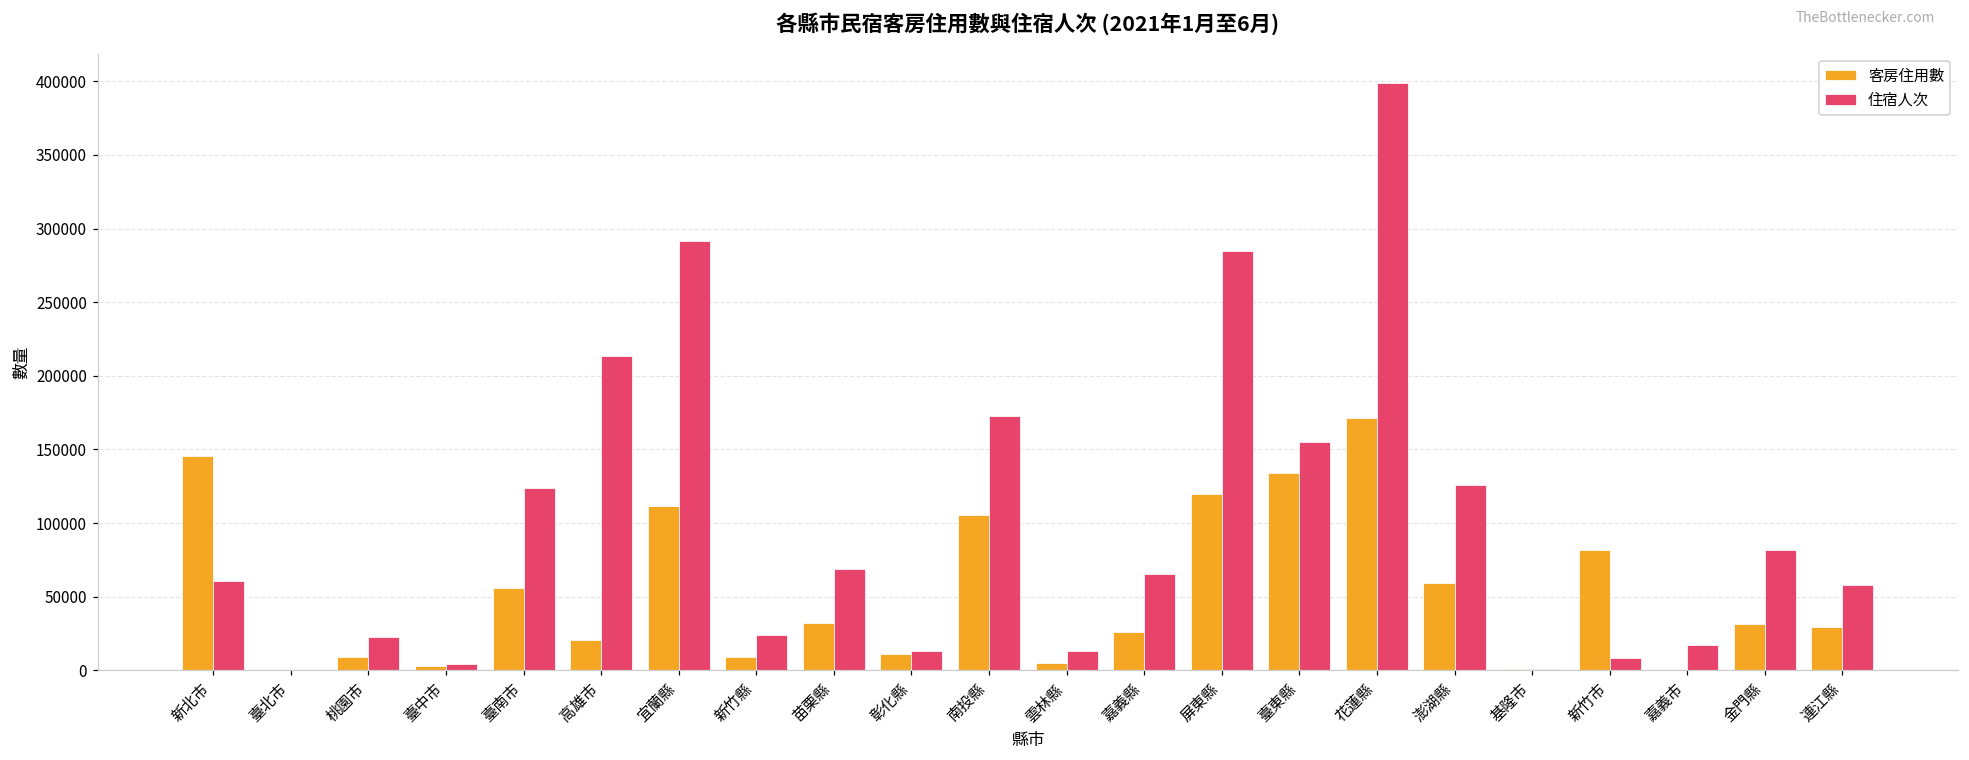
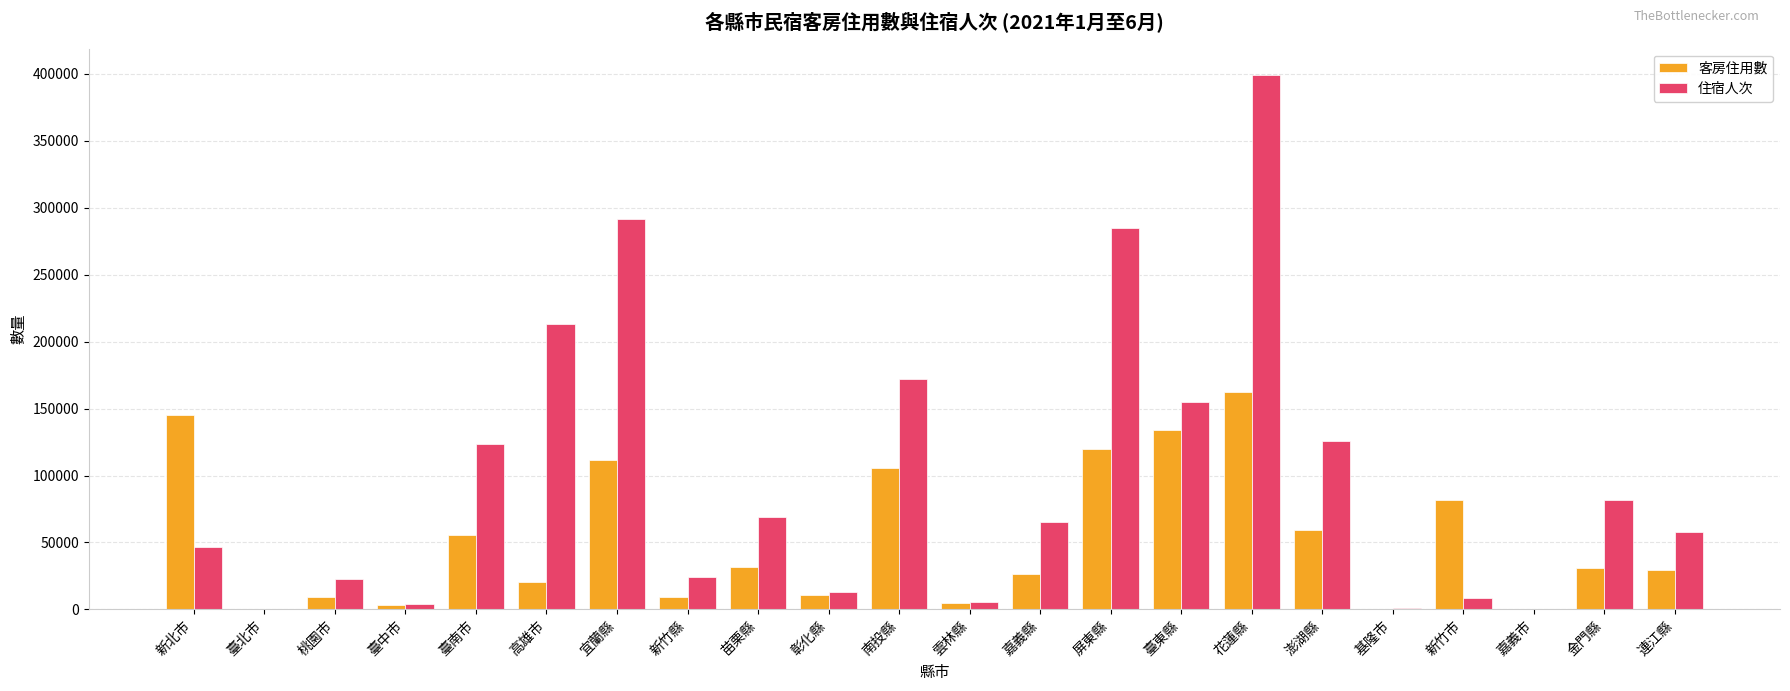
  {
    "客房住用數": {
      "新北市": 145000,
      "桃園市": 9000,
      "臺中市": 3000,
      "臺南市": 56000,
      "高雄市": 21000,
      "宜蘭縣": 112000,
      "新竹縣": 9000,
      "苗栗縣": 32000,
      "彰化縣": 11000,
      "南投縣": 105000,
      "雲林縣": 5000,
      "嘉義縣": 26000,
      "屏東縣": 120000,
      "臺東縣": 134000,
-     "花蓮縣": 171000,
+     "花蓮縣": 163000,
      "澎湖縣": 59000,
      "新竹市": 82000,
      "金門縣": 31000,
      "連江縣": 29000
    },
    "住宿人次": {
-     "新北市": 60000,
+     "新北市": 47000,
      "桃園市": 23000,
      "臺中市": 4000,
      "臺南市": 124000,
      "高雄市": 213000,
      "宜蘭縣": 292000,
      "新竹縣": 24000,
      "苗栗縣": 69000,
      "彰化縣": 13000,
      "南投縣": 172000,
-     "雲林縣": 13000,
+     "雲林縣": 5000,
      "嘉義縣": 65000,
      "屏東縣": 285000,
      "臺東縣": 155000,
      "花蓮縣": 399000,
      "澎湖縣": 126000,
      "新竹市": 8000,
-     "嘉義市": 17000,
+     "嘉義市": 1000,
      "金門縣": 82000,
      "連江縣": 58000
    }
  }
